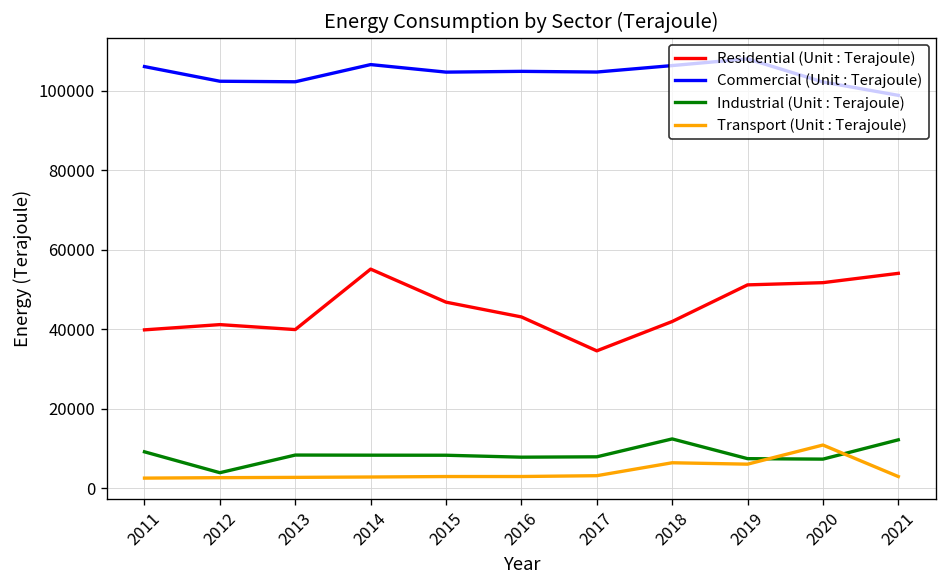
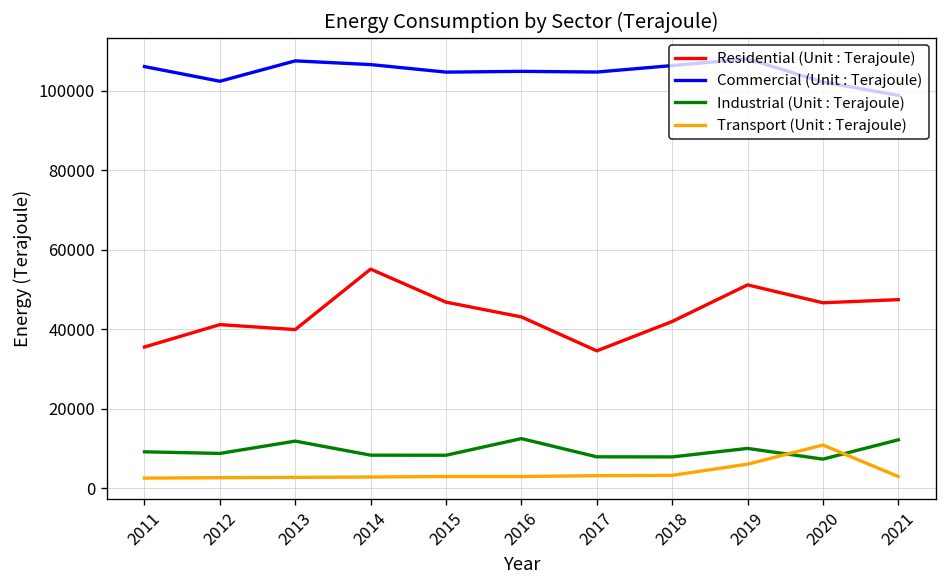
  {
    "Residential (Unit : Terajoule)": {
-     "2011": 40000,
+     "2011": 36000,
      "2012": 41000,
      "2013": 40000,
      "2014": 55000,
      "2015": 47000,
      "2016": 43000,
      "2017": 35000,
      "2018": 42000,
      "2019": 51000,
-     "2020": 52000,
-     "2021": 54000
+     "2020": 47000,
+     "2021": 47000
    },
    "Commercial (Unit : Terajoule)": {
      "2011": 106000,
      "2012": 102000,
-     "2013": 102000,
+     "2013": 107000,
      "2014": 107000,
      "2015": 105000,
      "2016": 105000,
      "2017": 105000
    },
    "Industrial (Unit : Terajoule)": {
      "2011": 9000,
-     "2012": 4000,
-     "2013": 8000,
+     "2012": 9000,
+     "2013": 12000,
      "2014": 8000,
      "2015": 8000,
-     "2016": 8000,
+     "2016": 13000,
      "2017": 8000,
-     "2018": 12000,
-     "2019": 8000,
+     "2018": 8000,
+     "2019": 10000,
      "2020": 7000,
      "2021": 12000
    },
    "Transport (Unit : Terajoule)": {
      "2011": 3000,
      "2012": 3000,
      "2013": 3000,
      "2014": 3000,
      "2015": 3000,
      "2016": 3000,
      "2017": 3000,
-     "2018": 6000,
+     "2018": 3000,
      "2019": 6000,
      "2020": 11000,
      "2021": 3000
    }
  }
